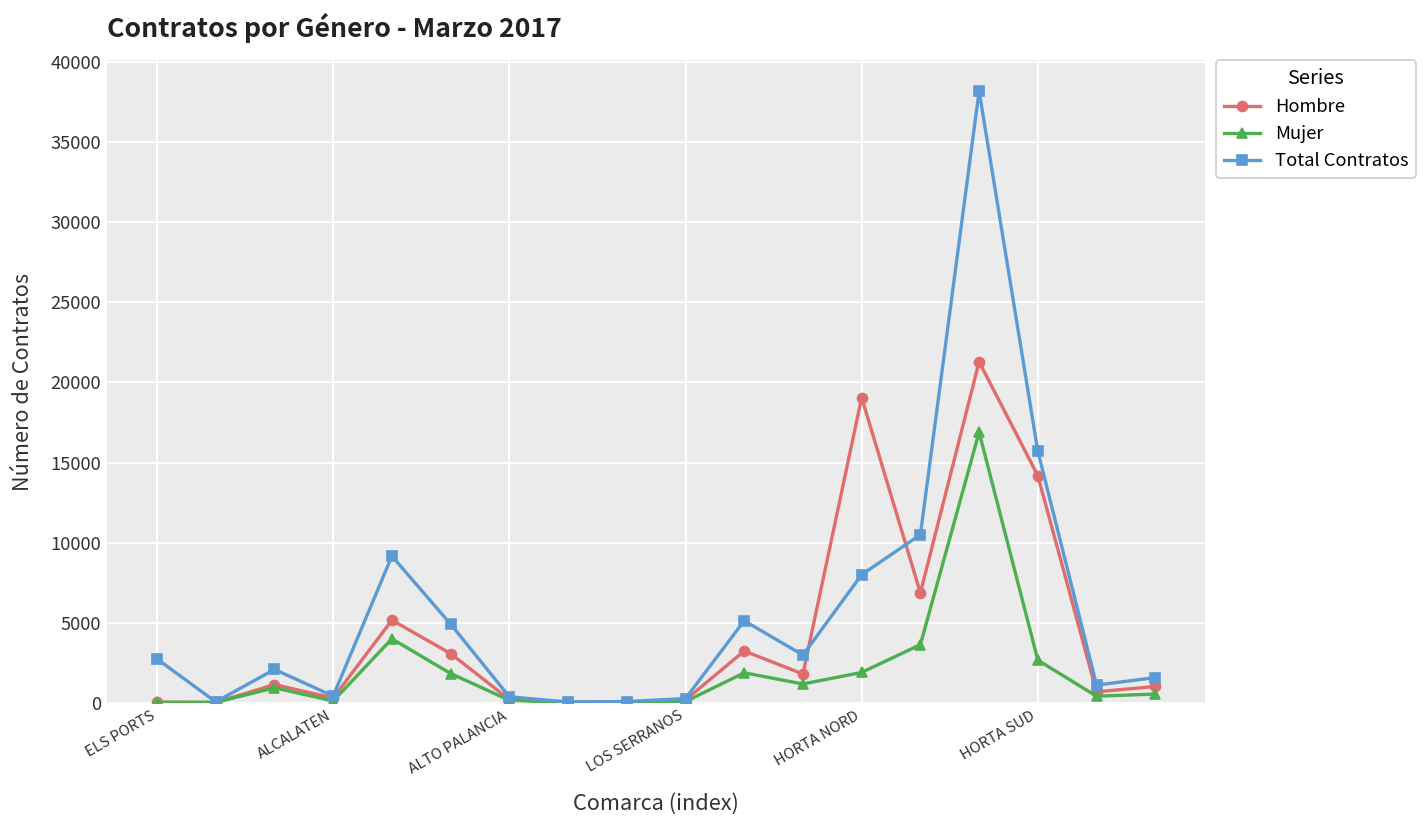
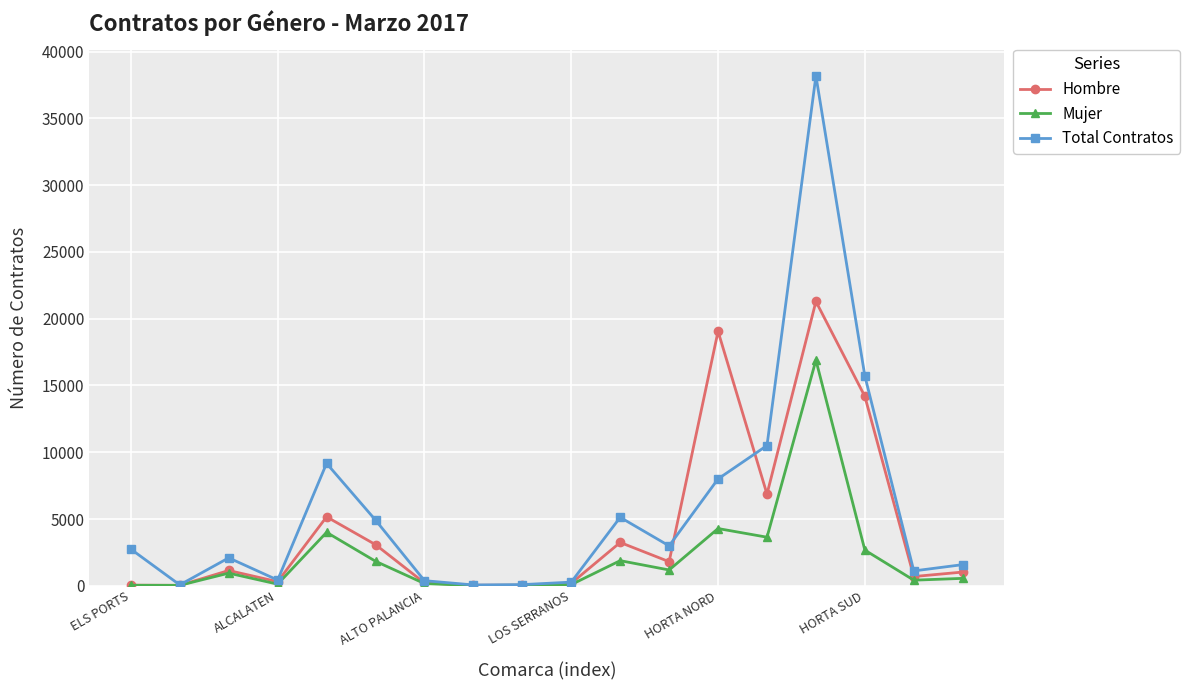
  {
    "Hombre": {
      "HORTA NORD": 19100,
      "HORTA SUD": 14200
    },
    "Mujer": {
-     "HORTA NORD": 1900,
+     "HORTA NORD": 4300,
      "HORTA SUD": 2700
    },
    "Total Contratos": {
      "ELS PORTS": 2700,
      "HORTA NORD": 8000,
      "HORTA SUD": 15700
    }
  }
